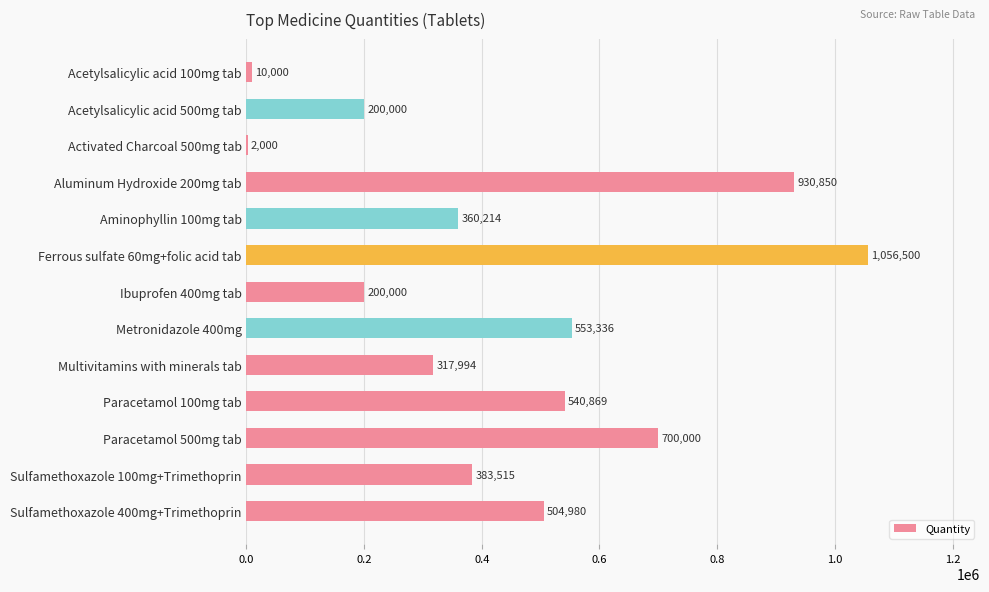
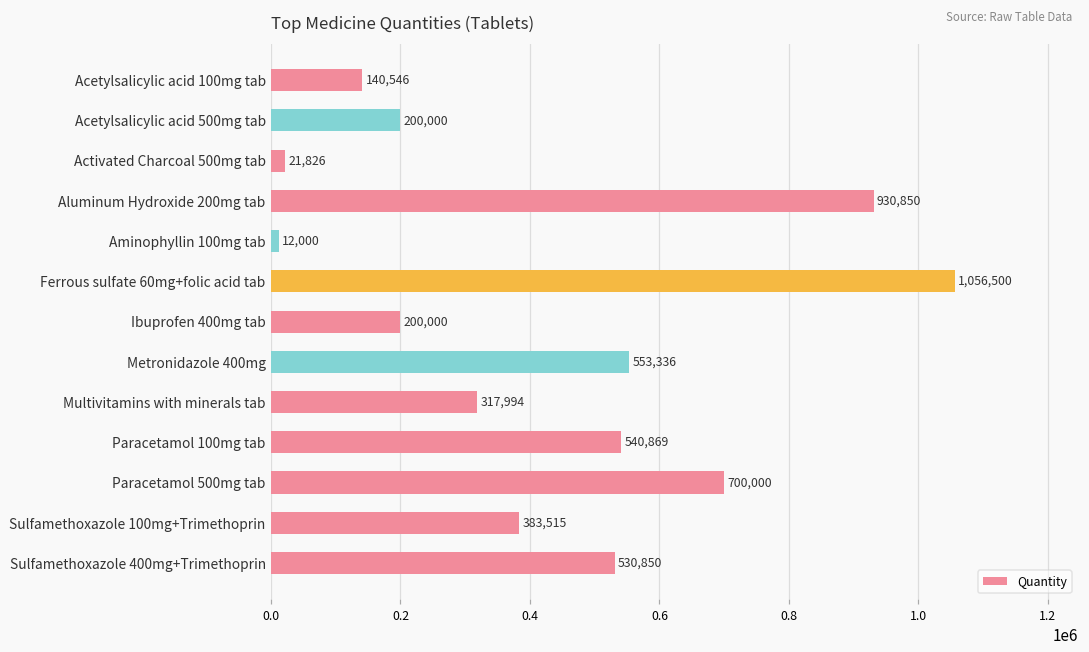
  {
-   "Acetylsalicylic acid 100mg tab": "10,000",
+   "Acetylsalicylic acid 100mg tab": "140,546",
    "Acetylsalicylic acid 500mg tab": "200,000",
-   "Activated Charcoal 500mg tab": "2,000",
+   "Activated Charcoal 500mg tab": "21,826",
    "Aluminum Hydroxide 200mg tab": "930,850",
-   "Aminophyllin 100mg tab": "360,214",
+   "Aminophyllin 100mg tab": "12,000",
    "Ferrous sulfate 60mg+folic acid tab": "1,056,500",
    "Ibuprofen 400mg tab": "200,000",
    "Metronidazole 400mg": "553,336",
    "Multivitamins with minerals tab": "317,994",
    "Paracetamol 100mg tab": "540,869",
    "Paracetamol 500mg tab": "700,000",
    "Sulfamethoxazole 100mg+Trimethoprin": "383,515",
-   "Sulfamethoxazole 400mg+Trimethoprin": "504,980"
+   "Sulfamethoxazole 400mg+Trimethoprin": "530,850"
  }
